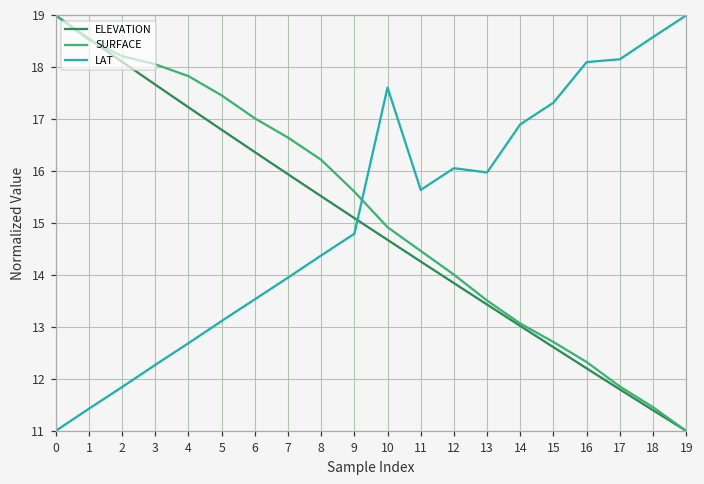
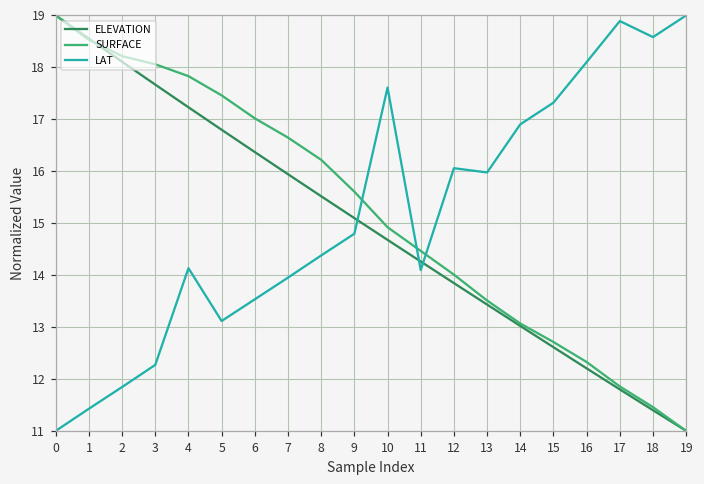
  {
    "LAT": {
      "0": 11.0,
      "1": 11.4,
      "2": 11.8,
      "3": 12.3,
-     "4": 12.7,
+     "4": 14.1,
      "5": 13.1,
      "6": 13.5,
      "7": 14.0,
      "8": 14.4,
      "9": 14.8,
      "10": 17.6,
-     "11": 15.6,
+     "11": 14.1,
      "12": 16.1,
      "13": 16.0,
      "14": 16.9,
      "15": 17.3,
      "16": 18.1,
-     "17": 18.2,
+     "17": 18.9,
      "18": 18.6,
      "19": 19.0
    }
  }
